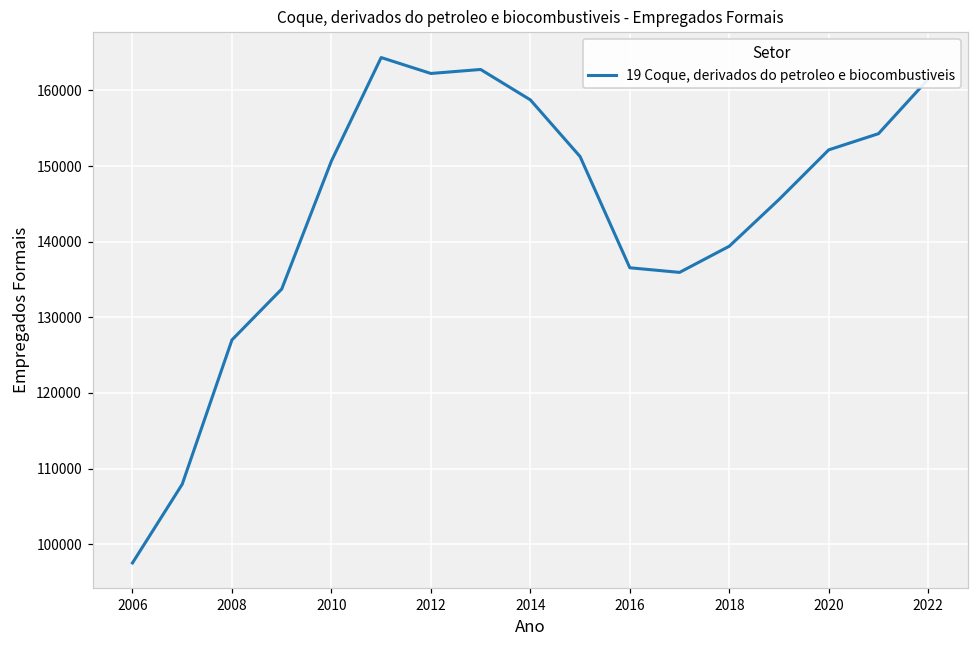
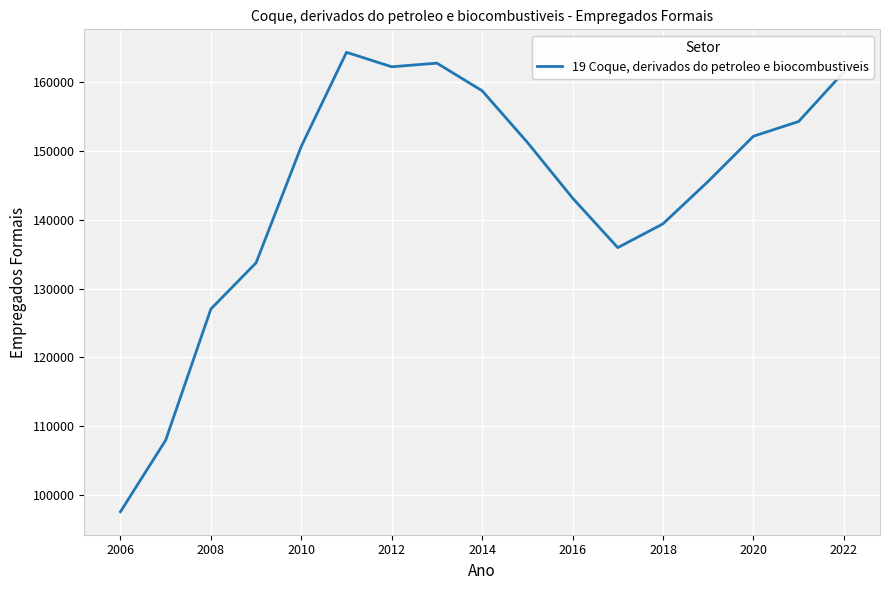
  {
    "2006": 98000,
    "2008": 127000,
    "2010": 151000,
    "2012": 162000,
    "2014": 159000,
-   "2016": 137000,
+   "2016": 143000,
    "2018": 139000,
    "2020": 152000
  }
